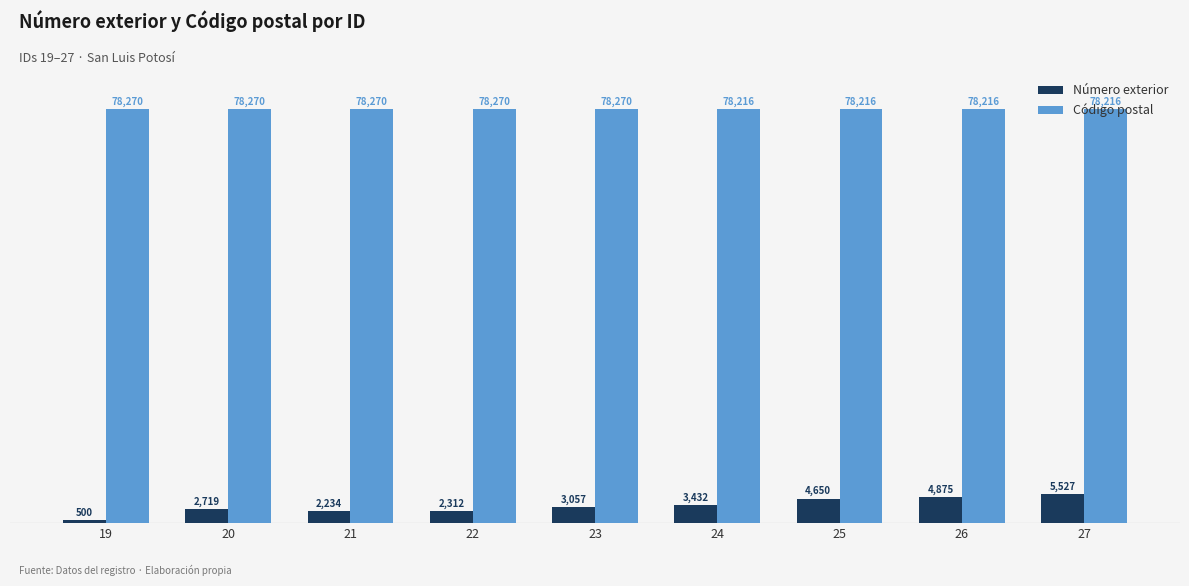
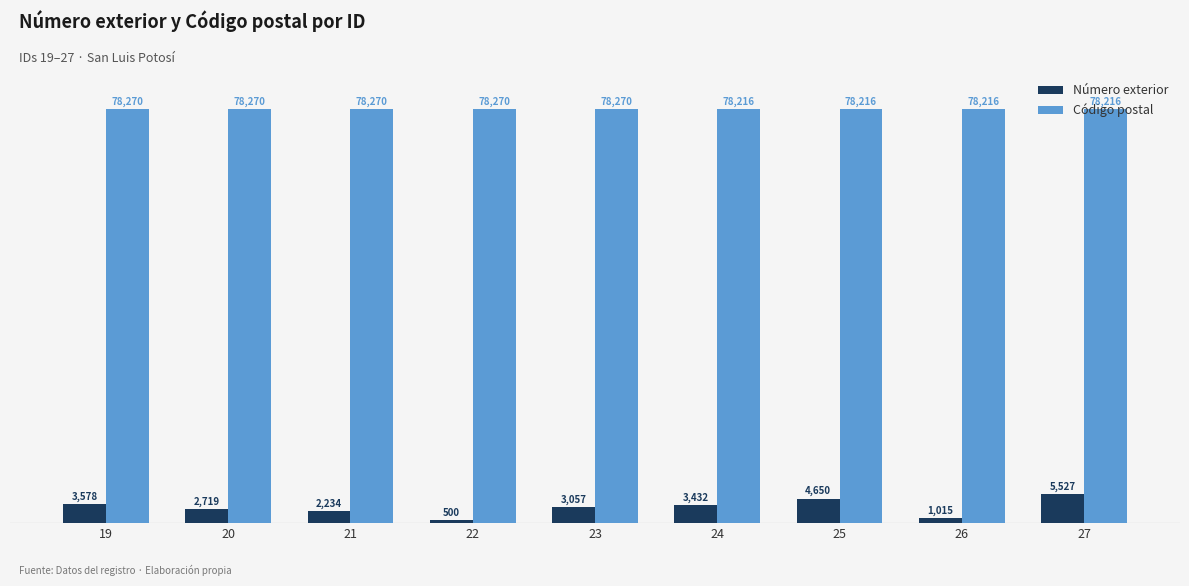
  {
    "Número exterior": {
-     "19": "500",
+     "19": "3,578",
      "20": "2,719",
      "21": "2,234",
-     "22": "2,312",
+     "22": "500",
      "23": "3,057",
      "24": "3,432",
      "25": "4,650",
-     "26": "4,875",
+     "26": "1,015",
      "27": "5,527"
    },
    "Código postal": {
      "19": "78,270",
      "20": "78,270",
      "21": "78,270",
      "22": "78,270",
      "23": "78,270",
      "24": "78,216",
      "25": "78,216",
      "26": "78,216",
      "27": "78,216"
    }
  }
